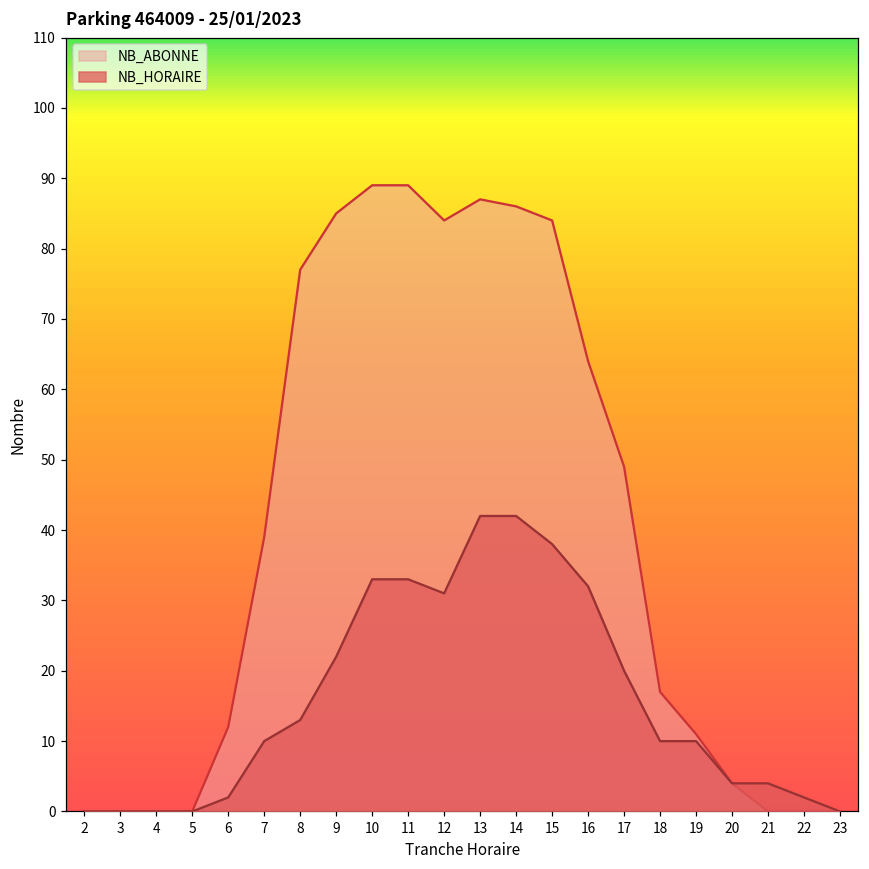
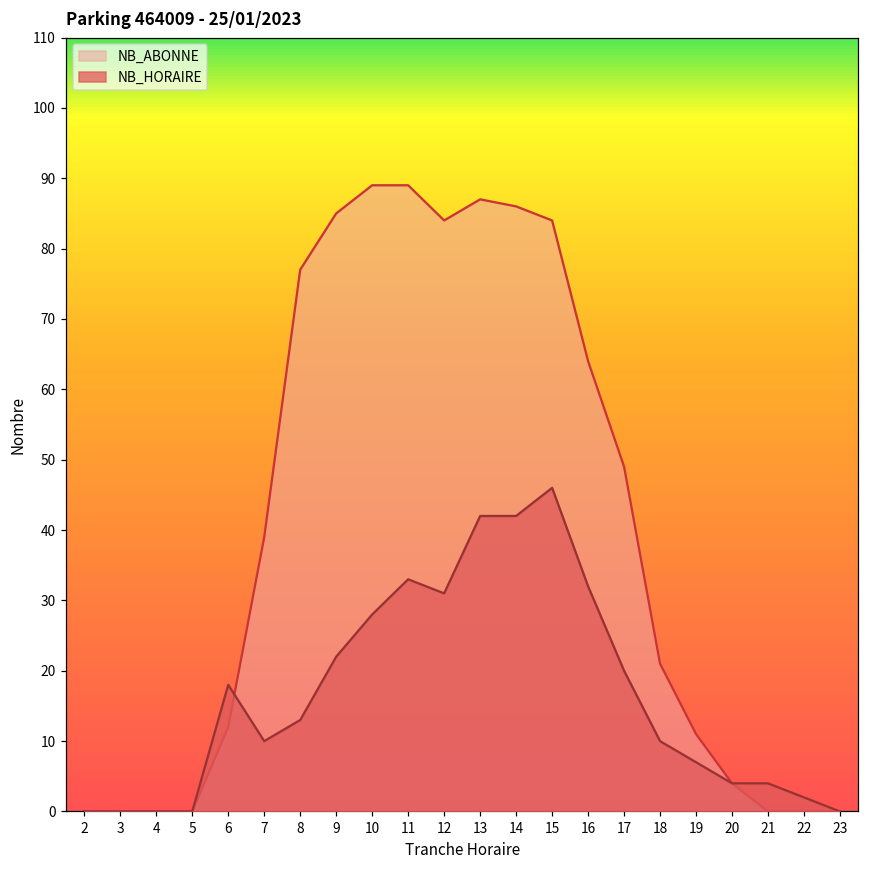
  {
    "NB_ABONNE": {
      "6": 12,
      "7": 39,
      "8": 77,
      "9": 85,
      "10": 89,
      "11": 89,
      "12": 84,
      "13": 87,
      "14": 86,
      "15": 84,
      "16": 64,
      "17": 49,
-     "18": 17,
+     "18": 21,
      "19": 11,
      "21": 0,
      "22": 0
    },
    "NB_HORAIRE": {
-     "6": 2,
+     "6": 18,
      "7": 10,
      "8": 13,
      "9": 22,
-     "10": 33,
+     "10": 28,
      "11": 33,
      "12": 31,
      "13": 42,
      "14": 42,
-     "15": 38,
+     "15": 46,
      "16": 32,
      "17": 20,
      "18": 10,
-     "19": 10,
+     "19": 7,
      "21": 4,
      "22": 2
    }
  }
